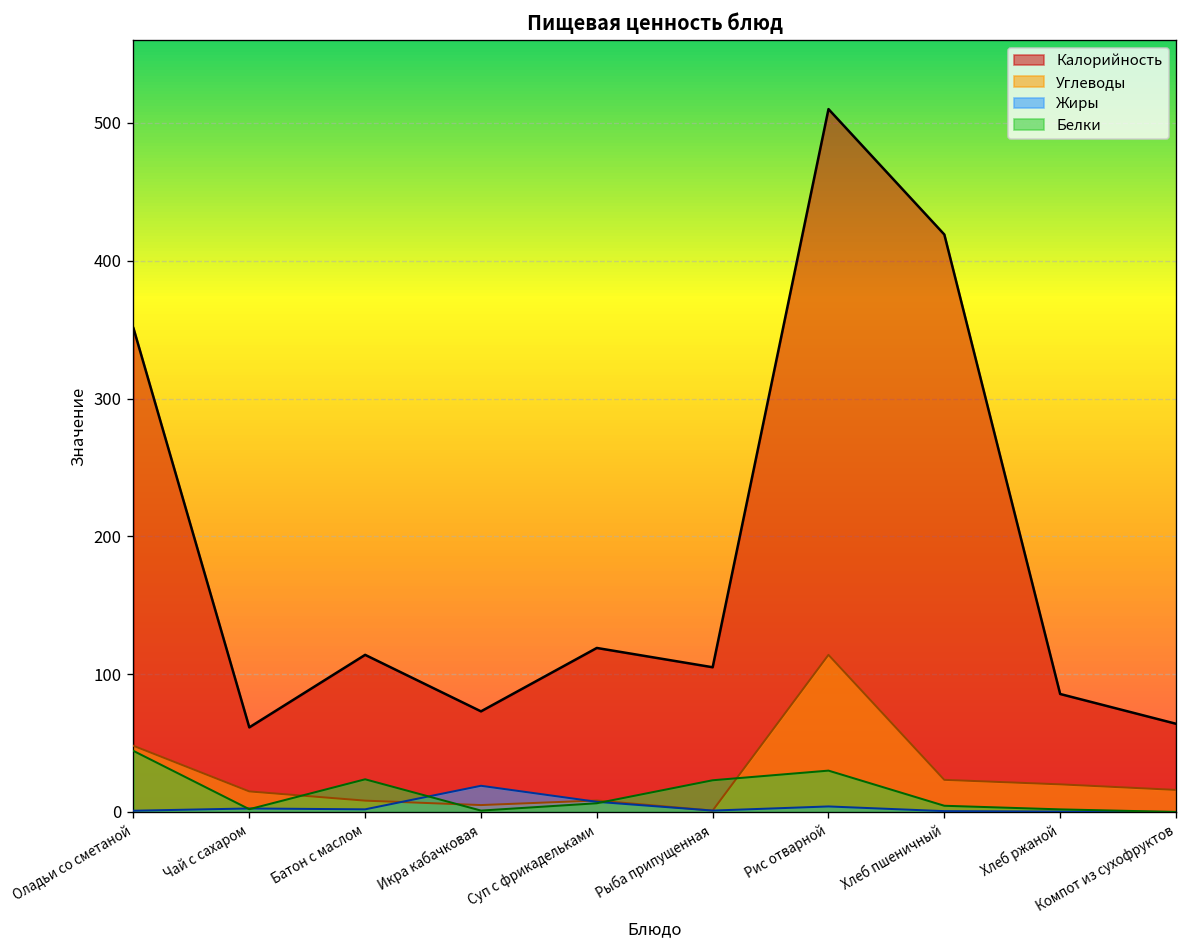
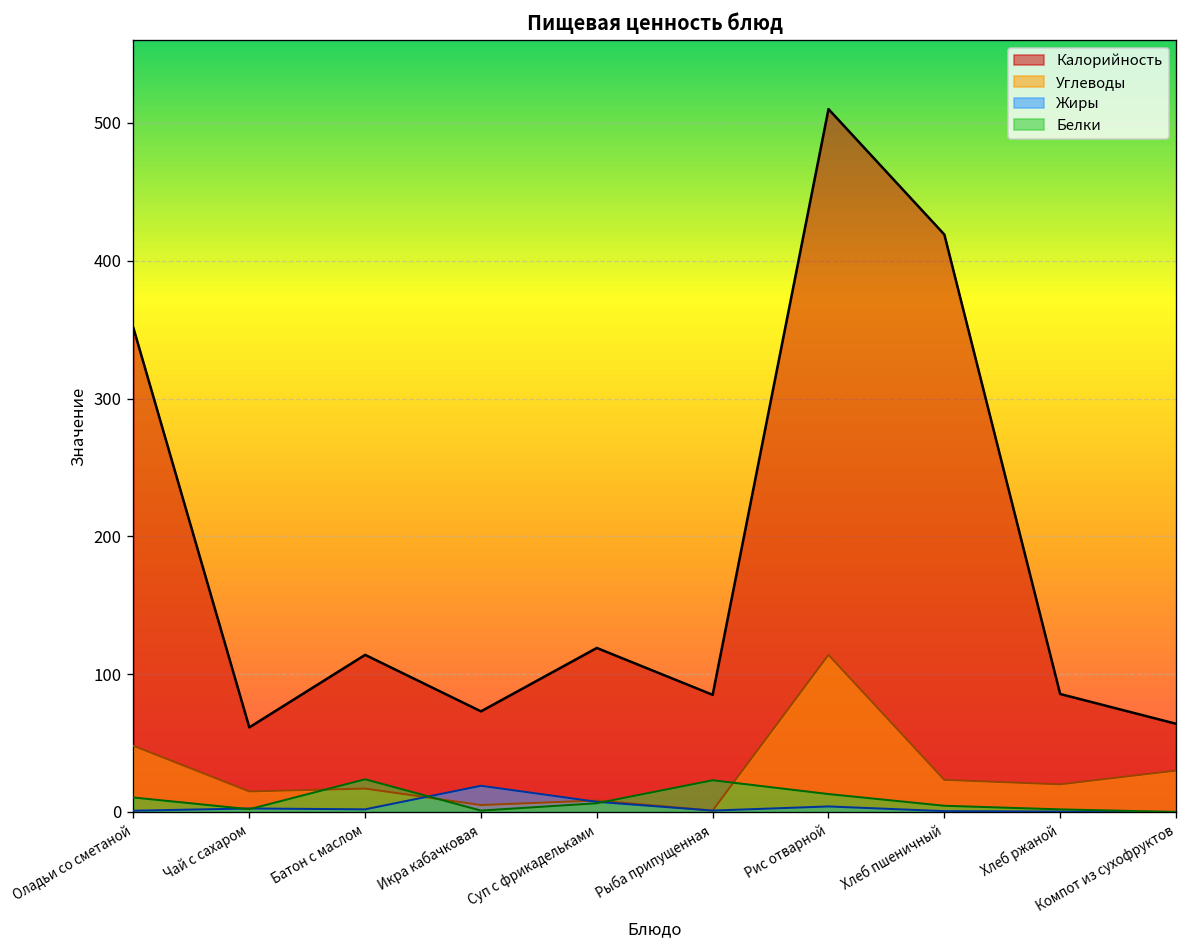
  {
    "Калорийность": {
      "Оладьи со сметаной": 351,
      "Чай с сахаром": 61,
      "Батон с маслом": 114,
      "Икра кабачковая": 73,
      "Суп с фрикадельками": 119,
-     "Рыба припущенная": 105,
+     "Рыба припущенная": 85,
      "Рис отварной": 510,
      "Хлеб пшеничный": 419,
      "Хлеб ржаной": 86,
      "Компот из сухофруктов": 64
    },
    "Углеводы": {
      "Оладьи со сметаной": 48,
      "Чай с сахаром": 15,
-     "Батон с маслом": 8,
+     "Батон с маслом": 17,
      "Икра кабачковая": 5,
      "Рис отварной": 114,
      "Хлеб пшеничный": 23,
      "Хлеб ржаной": 20,
-     "Компот из сухофруктов": 16
+     "Компот из сухофруктов": 30
    },
    "Жиры": {
      "Оладьи со сметаной": 1,
      "Батон с маслом": 2,
      "Икра кабачковая": 19,
      "Рис отварной": 4,
      "Хлеб пшеничный": 1
    },
    "Белки": {
-     "Оладьи со сметаной": 44,
+     "Оладьи со сметаной": 11,
      "Батон с маслом": 24,
      "Икра кабачковая": 1,
      "Рыба припущенная": 23,
-     "Рис отварной": 30,
+     "Рис отварной": 13,
      "Хлеб пшеничный": 5
    }
  }
